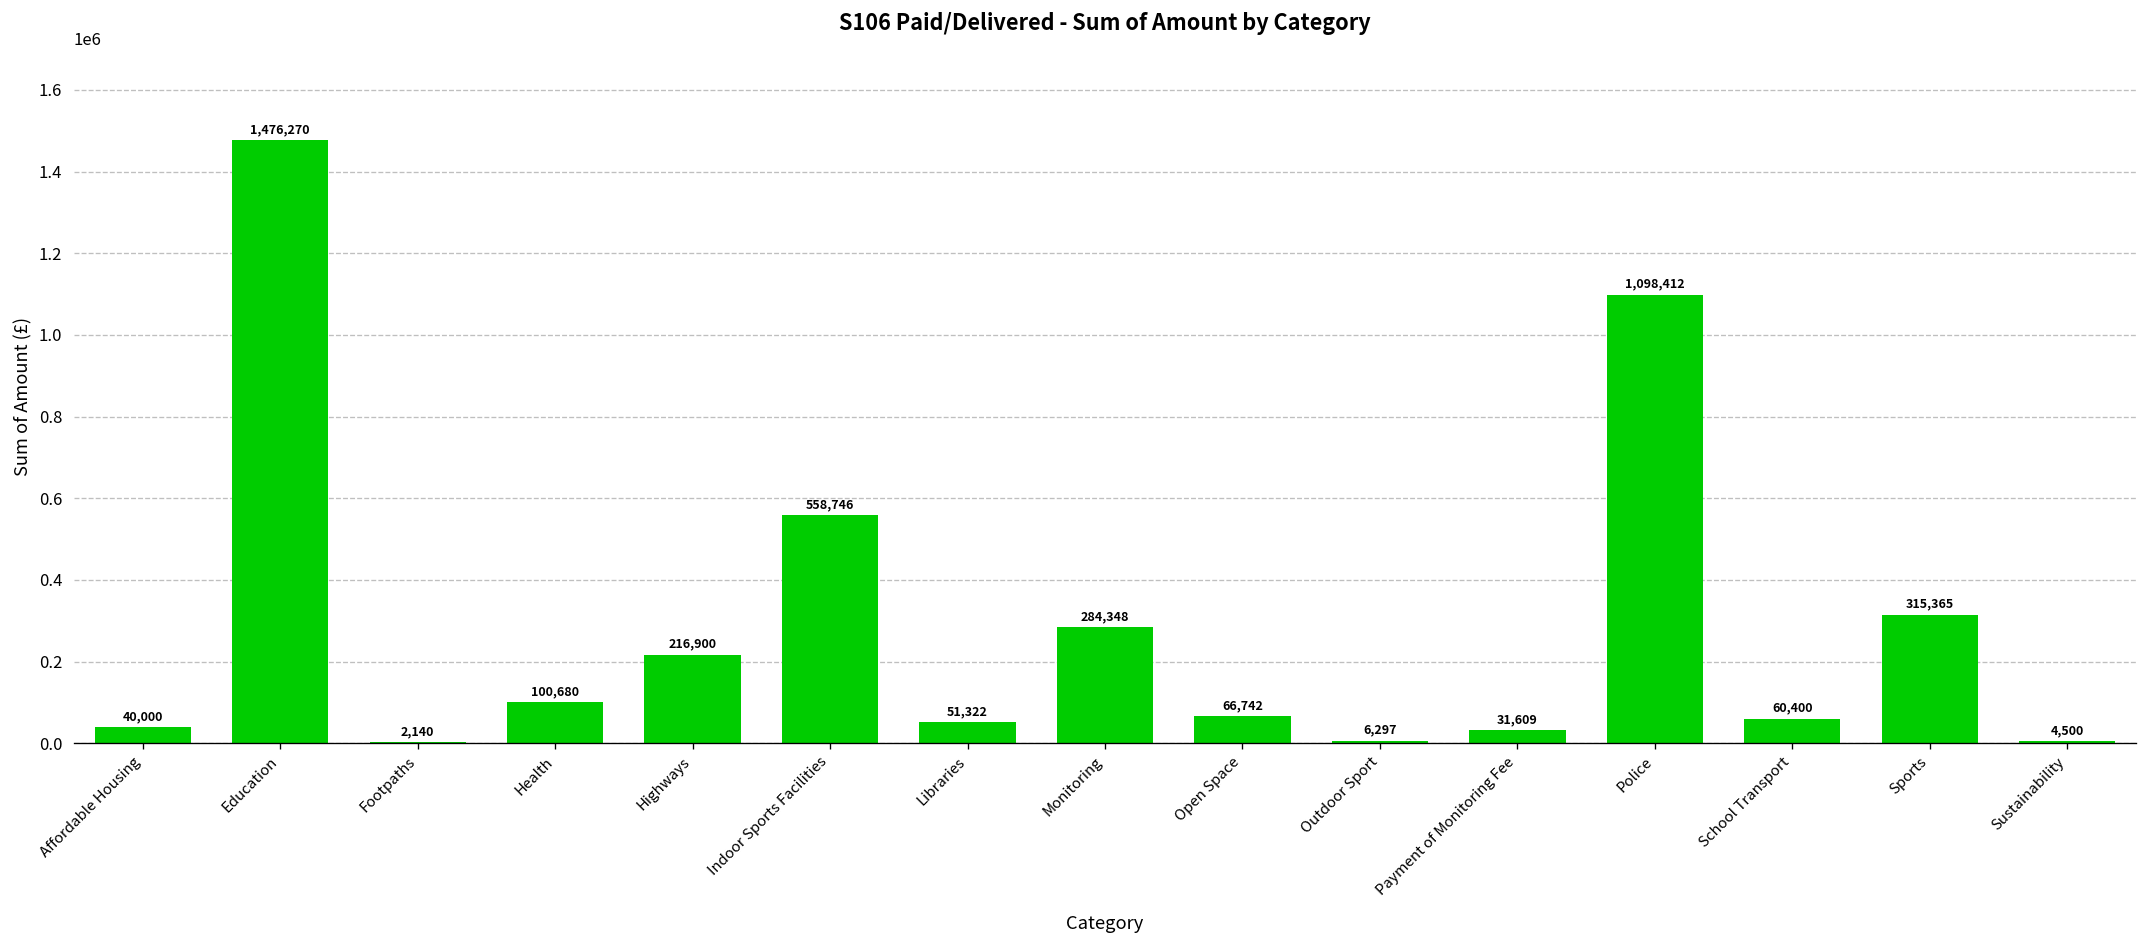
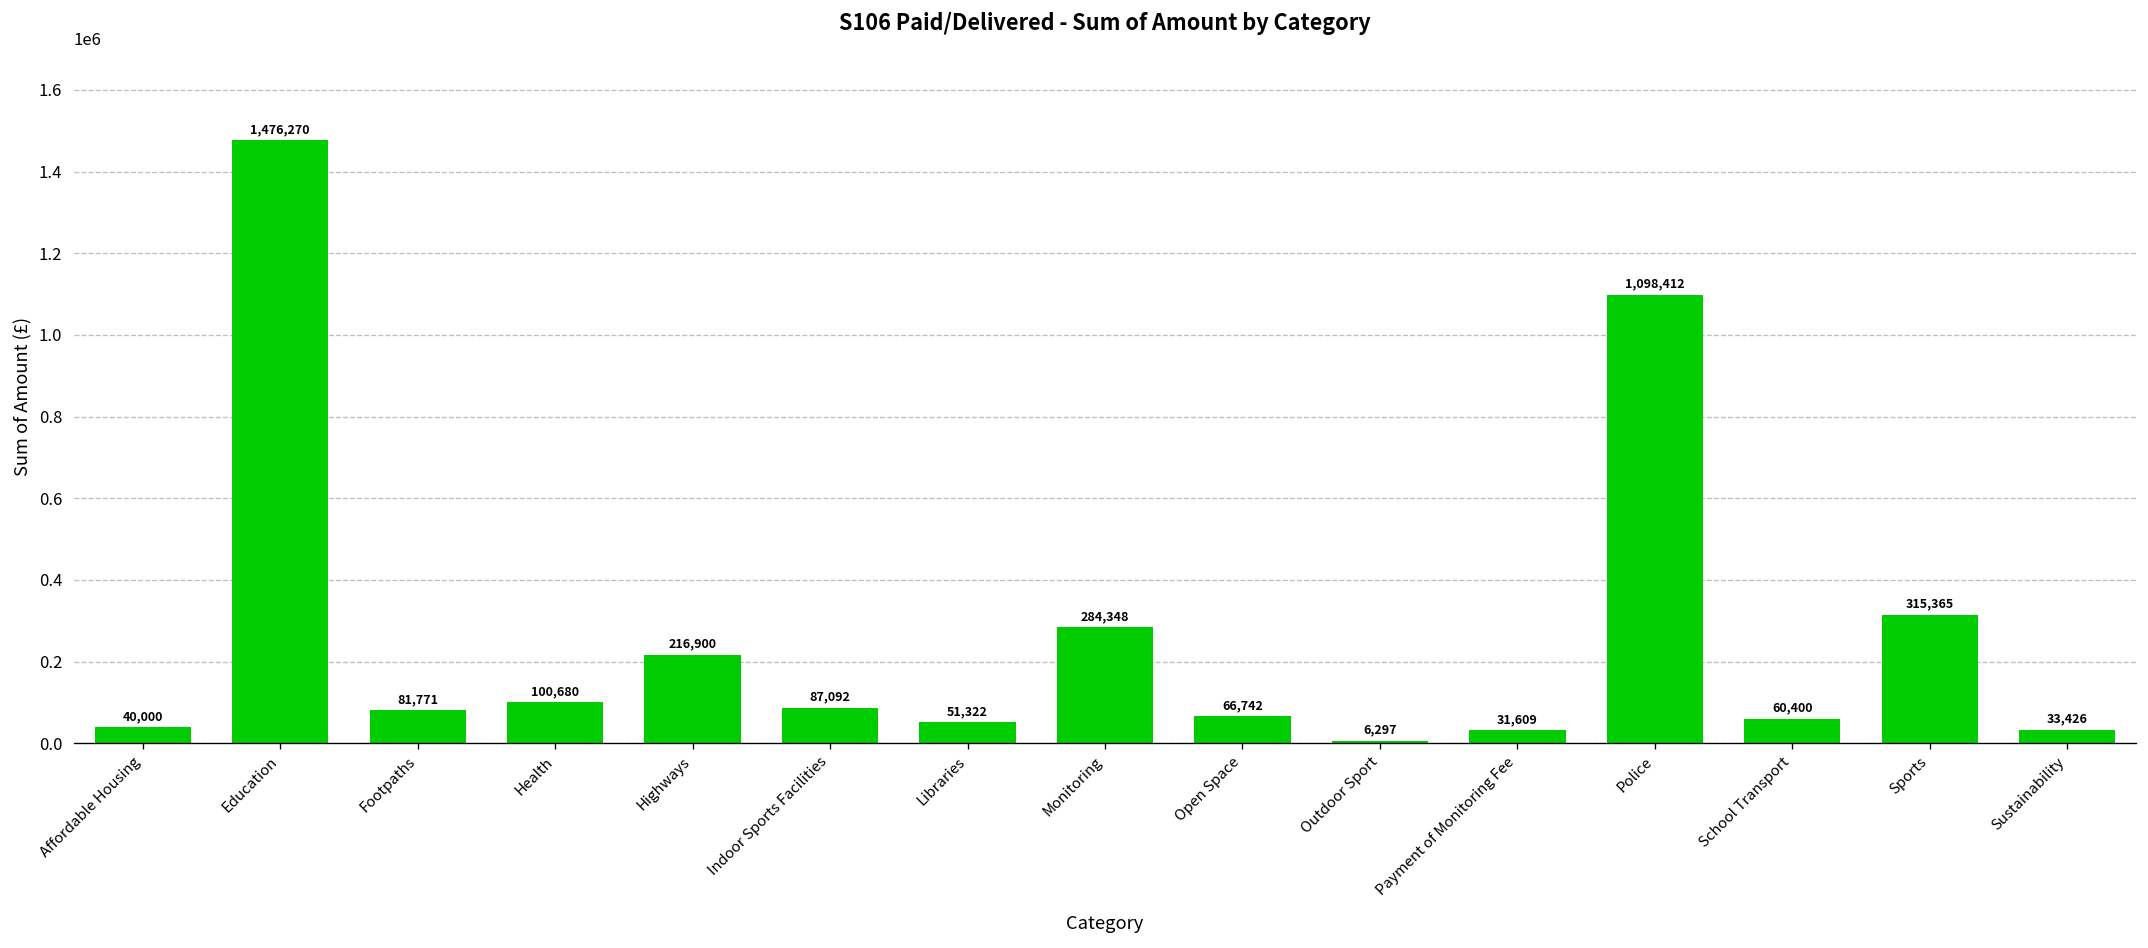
  {
    "Affordable Housing": "40,000",
    "Education": "1,476,270",
-   "Footpaths": "2,140",
+   "Footpaths": "81,771",
    "Health": "100,680",
    "Highways": "216,900",
-   "Indoor Sports Facilities": "558,746",
+   "Indoor Sports Facilities": "87,092",
    "Libraries": "51,322",
    "Monitoring": "284,348",
    "Open Space": "66,742",
    "Outdoor Sport": "6,297",
    "Payment of Monitoring Fee": "31,609",
    "Police": "1,098,412",
    "School Transport": "60,400",
    "Sports": "315,365",
-   "Sustainability": "4,500"
+   "Sustainability": "33,426"
  }
